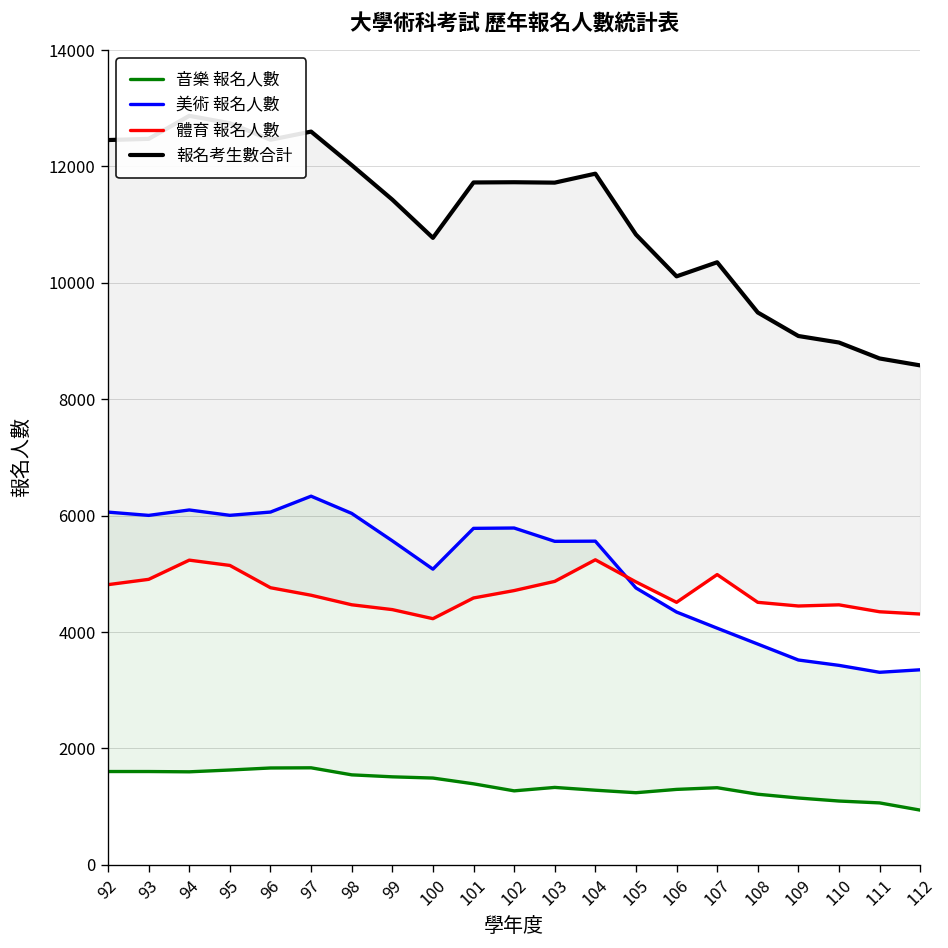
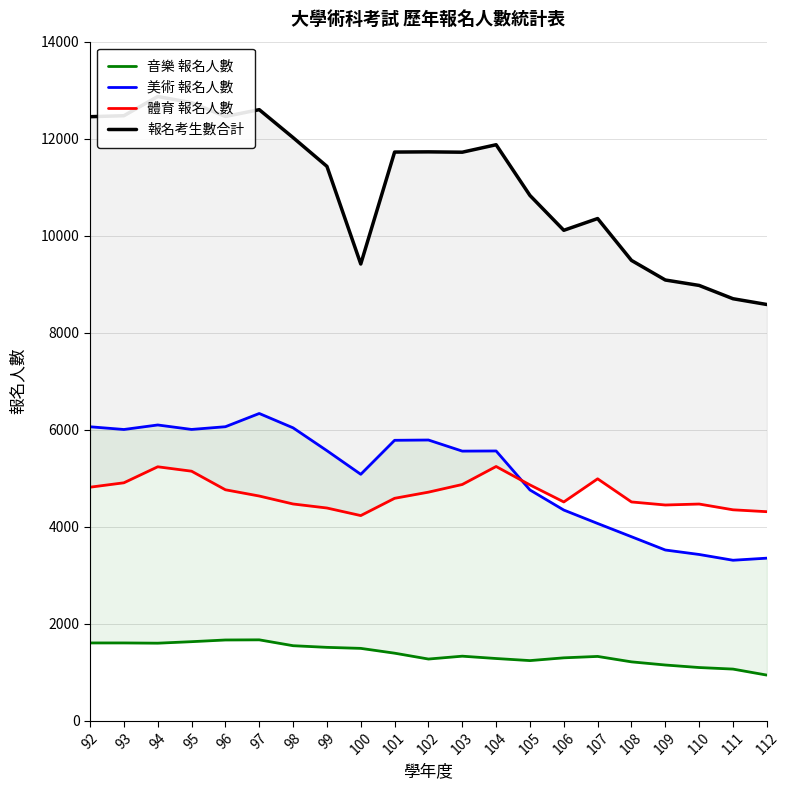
  {
    "音樂 報名人數": {
      "92": 1600,
      "93": 1600,
      "94": 1600,
      "95": 1600,
      "96": 1700,
      "97": 1700,
      "98": 1500,
      "99": 1500,
      "100": 1500,
      "101": 1400,
      "102": 1300,
      "103": 1300,
      "104": 1300,
      "105": 1200,
      "106": 1300,
      "107": 1300,
      "108": 1200,
      "109": 1100,
      "110": 1100,
      "111": 1100,
      "112": 900
    },
    "美術 報名人數": {
      "92": 6100,
      "93": 6000,
      "94": 6100,
      "95": 6000,
      "96": 6100,
      "97": 6300,
      "98": 6000,
      "99": 5600,
      "100": 5100,
      "101": 5800,
      "102": 5800,
      "103": 5600,
      "104": 5600,
      "105": 4800,
      "106": 4300,
      "107": 4100,
      "108": 3800,
      "109": 3500,
      "110": 3400,
      "111": 3300,
      "112": 3400
    },
    "體育 報名人數": {
      "92": 4800,
      "93": 4900,
      "94": 5200,
      "95": 5100,
      "96": 4800,
      "97": 4600,
      "98": 4500,
      "99": 4400,
      "100": 4200,
      "101": 4600,
      "102": 4700,
      "103": 4900,
      "104": 5200,
      "105": 4900,
      "106": 4500,
      "107": 5000,
      "108": 4500,
      "109": 4400,
      "110": 4500,
      "111": 4300,
      "112": 4300
    },
    "報名考生數合計": {
      "92": 12500,
      "97": 12600,
      "98": 12000,
      "99": 11400,
-     "100": 10800,
+     "100": 9400,
      "101": 11700,
      "102": 11700,
      "103": 11700,
      "104": 11900,
      "105": 10800,
      "106": 10100,
      "107": 10400,
      "108": 9500,
      "109": 9100,
      "110": 9000,
      "111": 8700,
      "112": 8600
    }
  }
